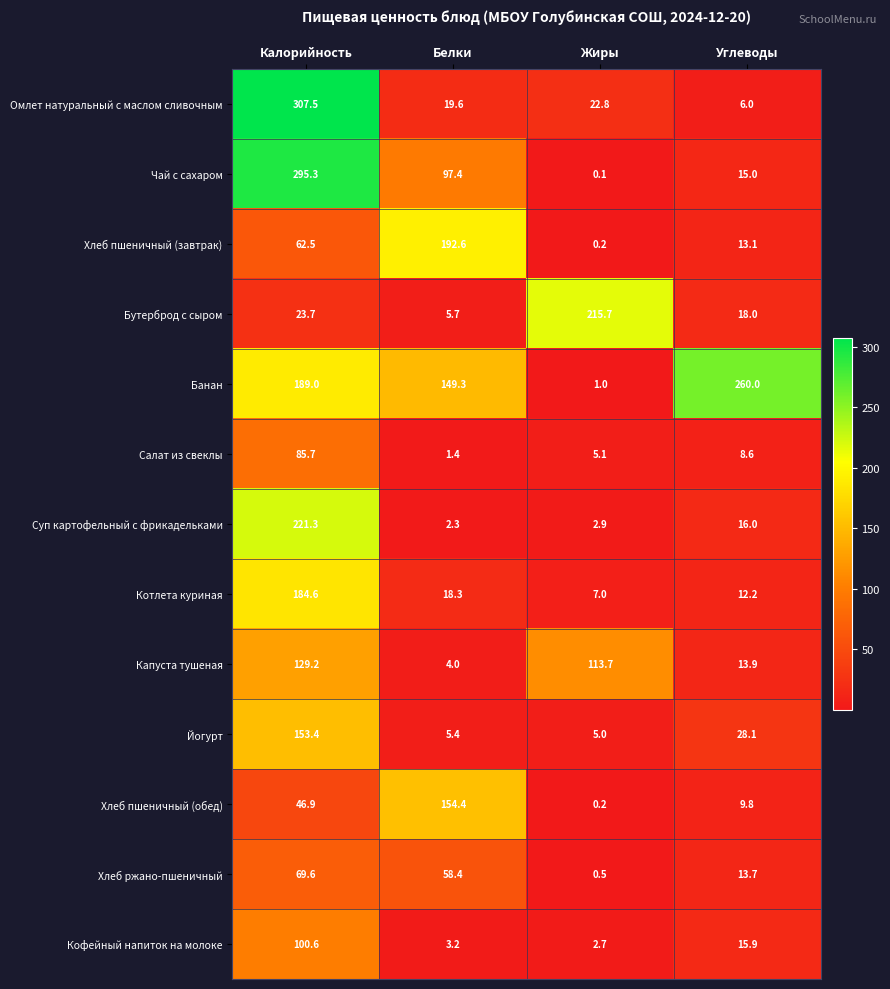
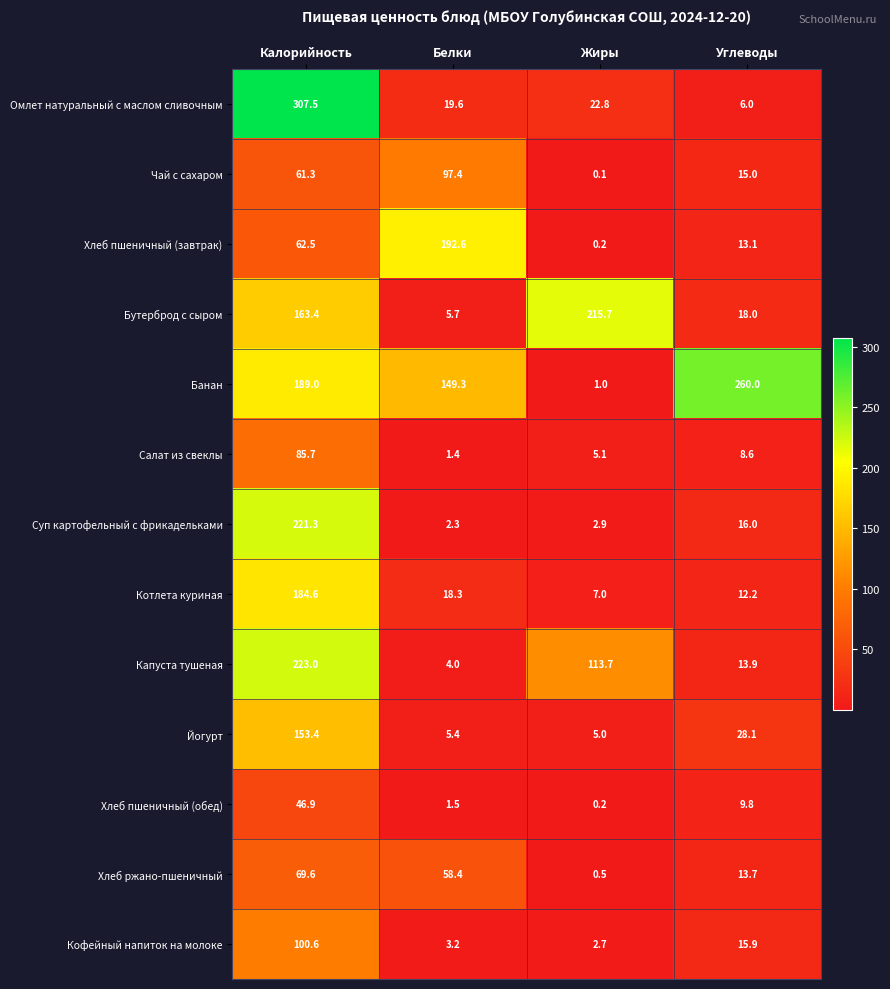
  {
    "Омлет натуральный с маслом сливочным": {
      "Калорийность": 307.5,
      "Белки": 19.6,
      "Жиры": 22.8,
      "Углеводы": 6.0
    },
    "Чай с сахаром": {
-     "Калорийность": 295.3,
+     "Калорийность": 61.3,
      "Белки": 97.4,
      "Жиры": 0.1,
      "Углеводы": 15.0
    },
    "Хлеб пшеничный (завтрак)": {
      "Калорийность": 62.5,
      "Белки": 192.6,
      "Жиры": 0.2,
      "Углеводы": 13.1
    },
    "Бутерброд с сыром": {
-     "Калорийность": 23.7,
+     "Калорийность": 163.4,
      "Белки": 5.7,
      "Жиры": 215.7,
      "Углеводы": 18.0
    },
    "Банан": {
      "Калорийность": 189.0,
      "Белки": 149.3,
      "Жиры": 1.0,
      "Углеводы": 260.0
    },
    "Салат из свеклы": {
      "Калорийность": 85.7,
      "Белки": 1.4,
      "Жиры": 5.1,
      "Углеводы": 8.6
    },
    "Суп картофельный с фрикадельками": {
      "Калорийность": 221.3,
      "Белки": 2.3,
      "Жиры": 2.9,
      "Углеводы": 16.0
    },
    "Котлета куриная": {
      "Калорийность": 184.6,
      "Белки": 18.3,
      "Жиры": 7.0,
      "Углеводы": 12.2
    },
    "Капуста тушеная": {
-     "Калорийность": 129.2,
+     "Калорийность": 223.0,
      "Белки": 4.0,
      "Жиры": 113.7,
      "Углеводы": 13.9
    },
    "Йогурт": {
      "Калорийность": 153.4,
      "Белки": 5.4,
      "Жиры": 5.0,
      "Углеводы": 28.1
    },
    "Хлеб пшеничный (обед)": {
      "Калорийность": 46.9,
-     "Белки": 154.4,
+     "Белки": 1.5,
      "Жиры": 0.2,
      "Углеводы": 9.8
    },
    "Хлеб ржано-пшеничный": {
      "Калорийность": 69.6,
      "Белки": 58.4,
      "Жиры": 0.5,
      "Углеводы": 13.7
    },
    "Кофейный напиток на молоке": {
      "Калорийность": 100.6,
      "Белки": 3.2,
      "Жиры": 2.7,
      "Углеводы": 15.9
    }
  }
